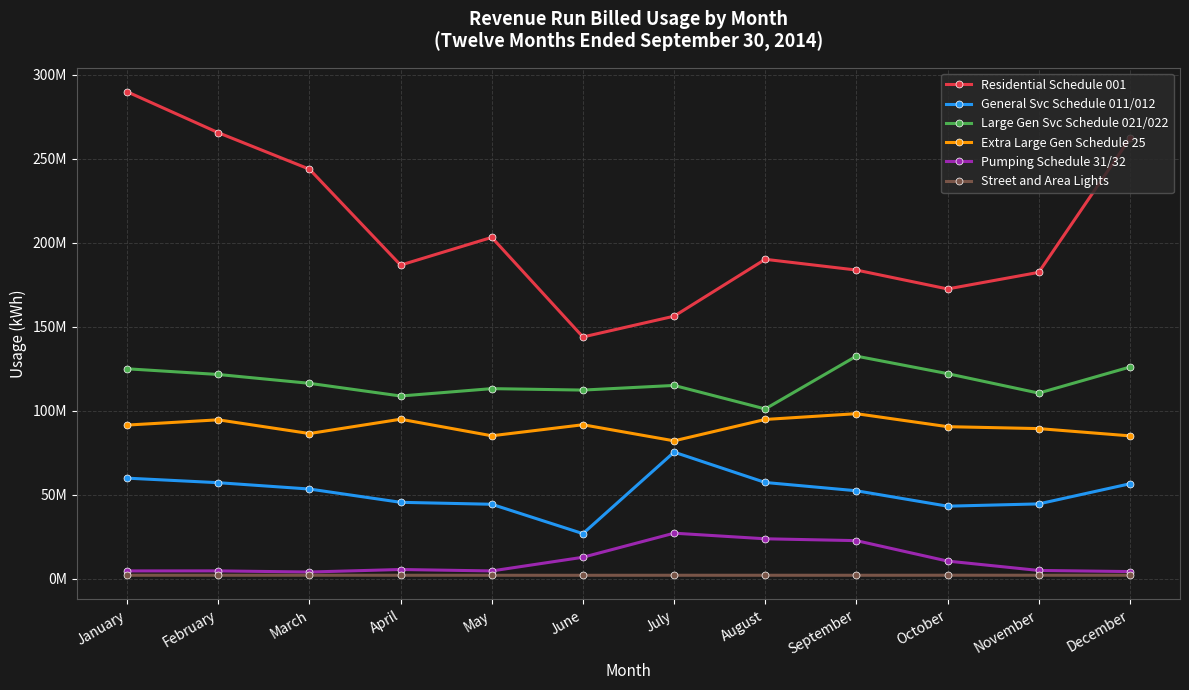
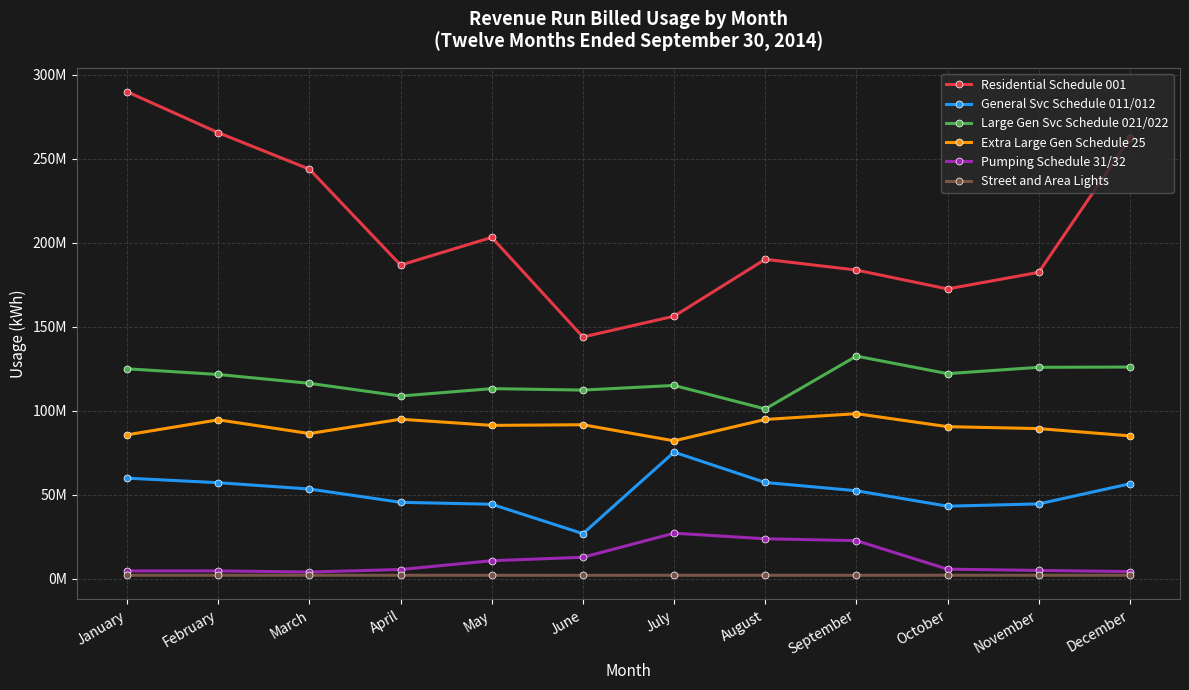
  {
    "Residential Schedule 001": {
      "January": 290000000,
      "February": 266000000,
      "March": 244000000,
      "April": 187000000,
      "May": 203000000,
      "June": 144000000,
      "July": 156000000,
      "August": 190000000,
      "September": 184000000,
      "October": 173000000,
      "November": 182000000
    },
    "General Svc Schedule 011/012": {
      "January": 60000000,
      "February": 57000000,
      "March": 53000000,
      "April": 46000000,
      "May": 44000000,
      "June": 27000000,
      "July": 75000000,
      "August": 57000000,
      "September": 52000000,
      "October": 43000000,
      "November": 45000000,
      "December": 57000000
    },
    "Large Gen Svc Schedule 021/022": {
      "January": 125000000,
      "February": 122000000,
      "March": 116000000,
      "April": 109000000,
      "May": 113000000,
      "June": 112000000,
      "July": 115000000,
      "August": 101000000,
      "September": 133000000,
      "October": 122000000,
-     "November": 111000000,
+     "November": 126000000,
      "December": 126000000
    },
    "Extra Large Gen Schedule 25": {
-     "January": 91000000,
+     "January": 86000000,
      "February": 95000000,
      "March": 86000000,
      "April": 95000000,
-     "May": 85000000,
+     "May": 91000000,
      "June": 92000000,
      "July": 82000000,
      "August": 95000000,
      "September": 98000000,
      "October": 91000000,
      "November": 89000000,
      "December": 85000000
    },
    "Pumping Schedule 31/32": {
      "January": 5000000,
      "February": 5000000,
      "March": 4000000,
      "April": 6000000,
-     "May": 5000000,
+     "May": 11000000,
      "June": 13000000,
      "July": 27000000,
      "August": 24000000,
      "September": 23000000,
-     "October": 11000000,
+     "October": 6000000,
      "November": 5000000,
      "December": 4000000
    },
    "Street and Area Lights": {
      "January": 2000000,
      "February": 2000000,
      "March": 2000000,
      "April": 2000000,
      "May": 2000000,
      "June": 2000000,
      "July": 2000000,
      "August": 2000000,
      "September": 2000000,
      "October": 2000000,
      "November": 2000000,
      "December": 2000000
    }
  }
